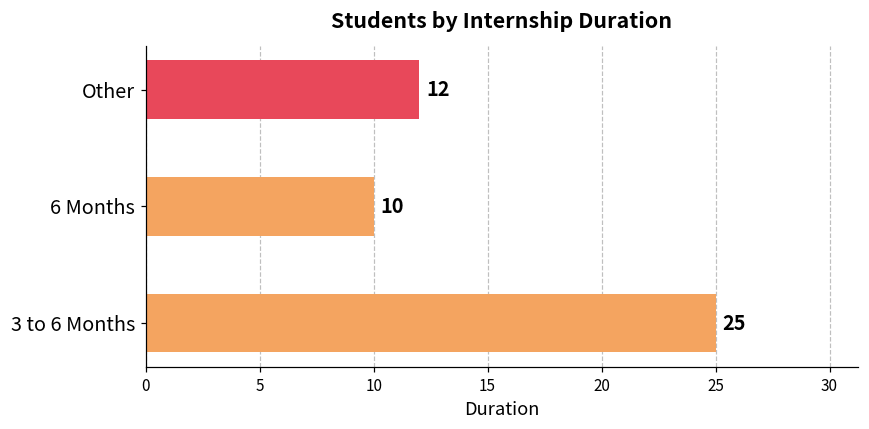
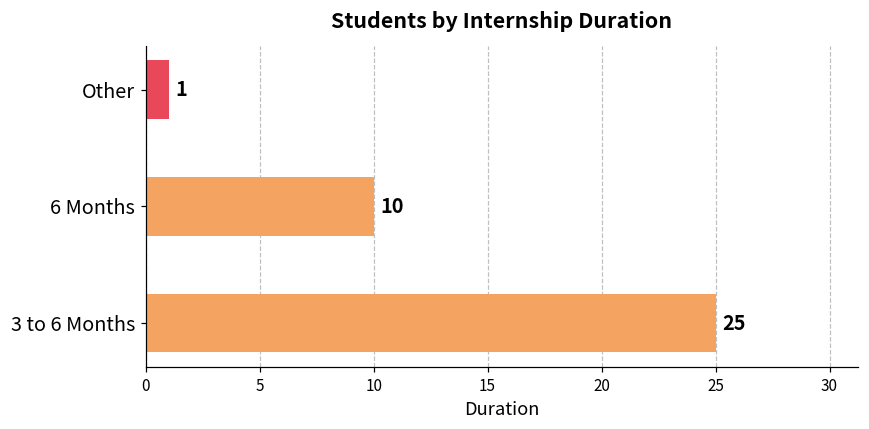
  {
-   "Other": 12,
+   "Other": 1,
    "6 Months": 10,
    "3 to 6 Months": 25
  }
